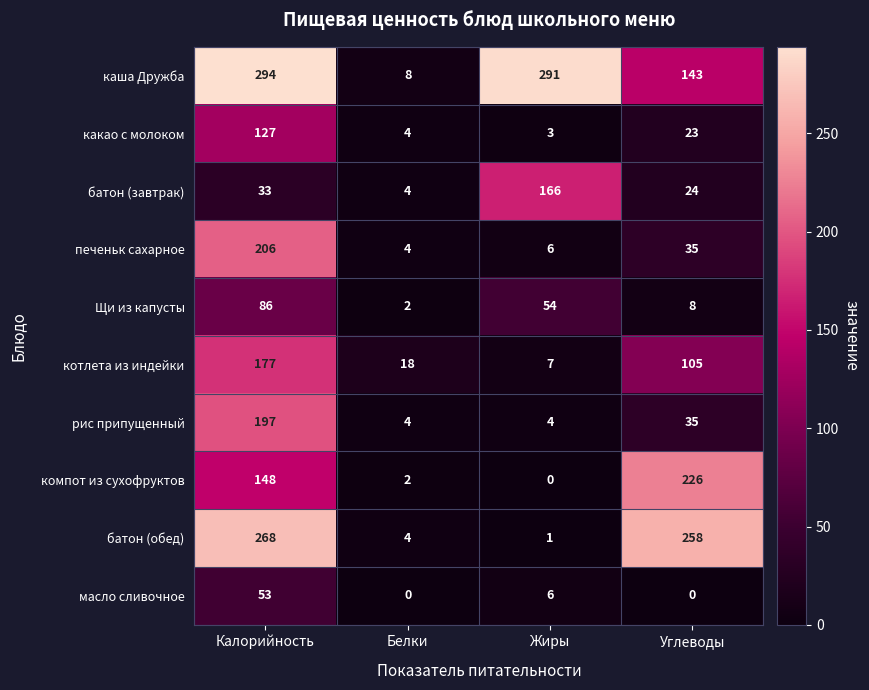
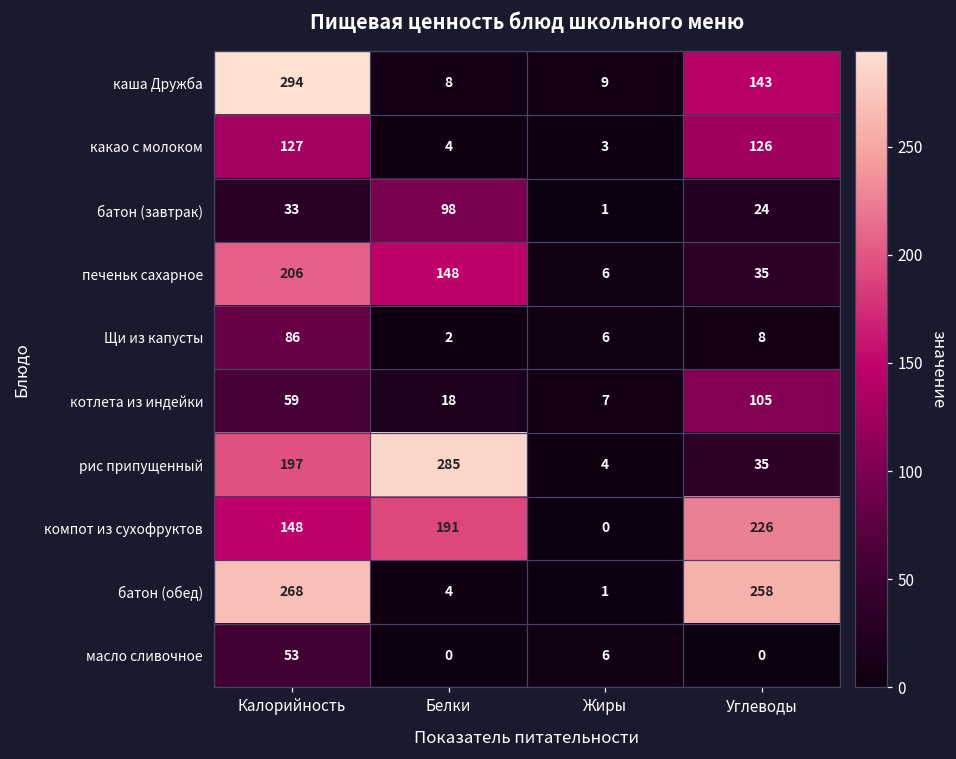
  {
    "каша Дружба": {
      "Калорийность": 294,
      "Белки": 8,
-     "Жиры": 291,
+     "Жиры": 9,
      "Углеводы": 143
    },
    "какао с молоком": {
      "Калорийность": 127,
      "Белки": 4,
      "Жиры": 3,
-     "Углеводы": 23
+     "Углеводы": 126
    },
    "батон (завтрак)": {
      "Калорийность": 33,
-     "Белки": 4,
-     "Жиры": 166,
+     "Белки": 98,
+     "Жиры": 1,
      "Углеводы": 24
    },
    "печеньк сахарное": {
      "Калорийность": 206,
-     "Белки": 4,
+     "Белки": 148,
      "Жиры": 6,
      "Углеводы": 35
    },
    "Щи из капусты": {
      "Калорийность": 86,
      "Белки": 2,
-     "Жиры": 54,
+     "Жиры": 6,
      "Углеводы": 8
    },
    "котлета из индейки": {
-     "Калорийность": 177,
+     "Калорийность": 59,
      "Белки": 18,
      "Жиры": 7,
      "Углеводы": 105
    },
    "рис припущенный": {
      "Калорийность": 197,
-     "Белки": 4,
+     "Белки": 285,
      "Жиры": 4,
      "Углеводы": 35
    },
    "компот из сухофруктов": {
      "Калорийность": 148,
-     "Белки": 2,
+     "Белки": 191,
      "Жиры": 0,
      "Углеводы": 226
    },
    "батон (обед)": {
      "Калорийность": 268,
      "Белки": 4,
      "Жиры": 1,
      "Углеводы": 258
    },
    "масло сливочное": {
      "Калорийность": 53,
      "Белки": 0,
      "Жиры": 6,
      "Углеводы": 0
    }
  }
